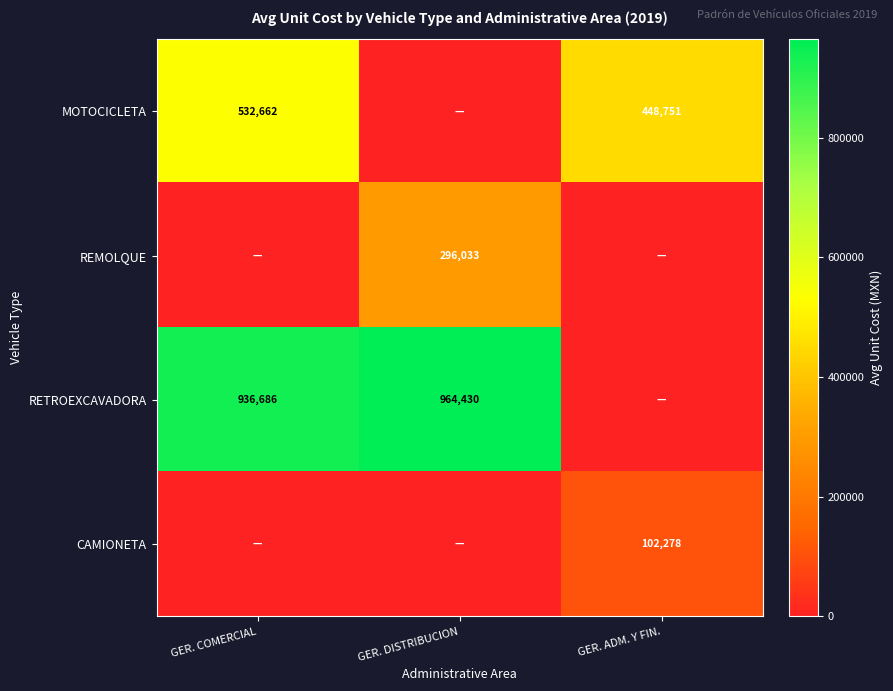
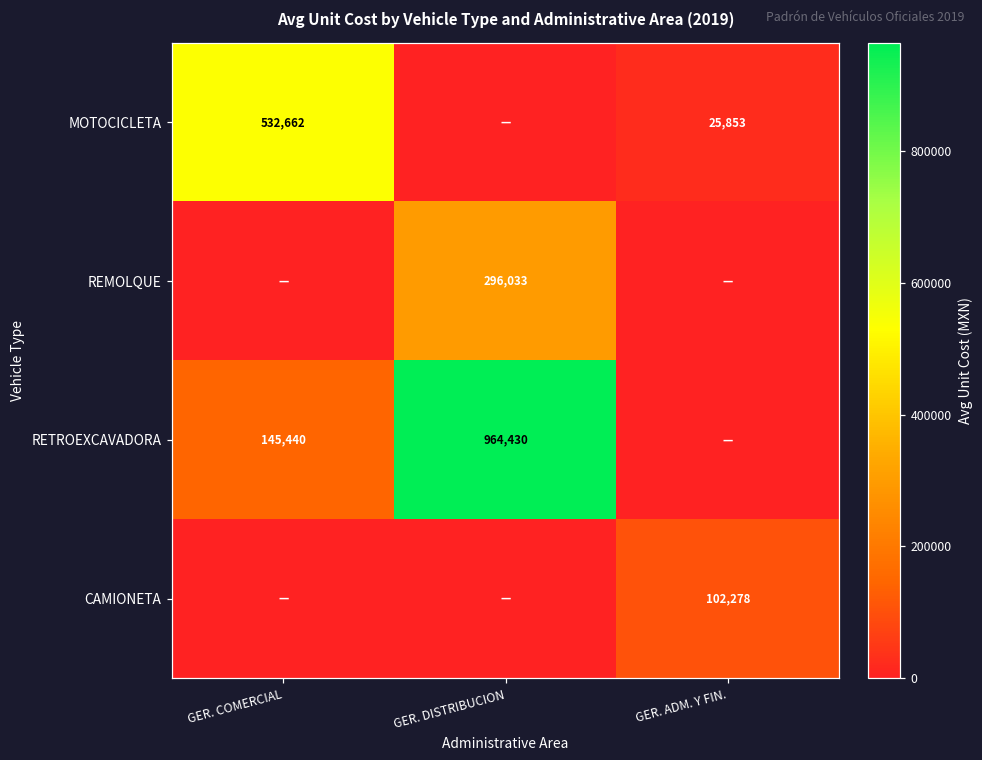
  {
    "MOTOCICLETA": {
      "GER. COMERCIAL": "532,662",
-     "GER. ADM. Y FIN.": "448,751"
+     "GER. ADM. Y FIN.": "25,853"
    },
    "REMOLQUE": {
      "GER. DISTRIBUCION": "296,033"
    },
    "RETROEXCAVADORA": {
-     "GER. COMERCIAL": "936,686",
+     "GER. COMERCIAL": "145,440",
      "GER. DISTRIBUCION": "964,430"
    },
    "CAMIONETA": {
      "GER. ADM. Y FIN.": "102,278"
    }
  }
